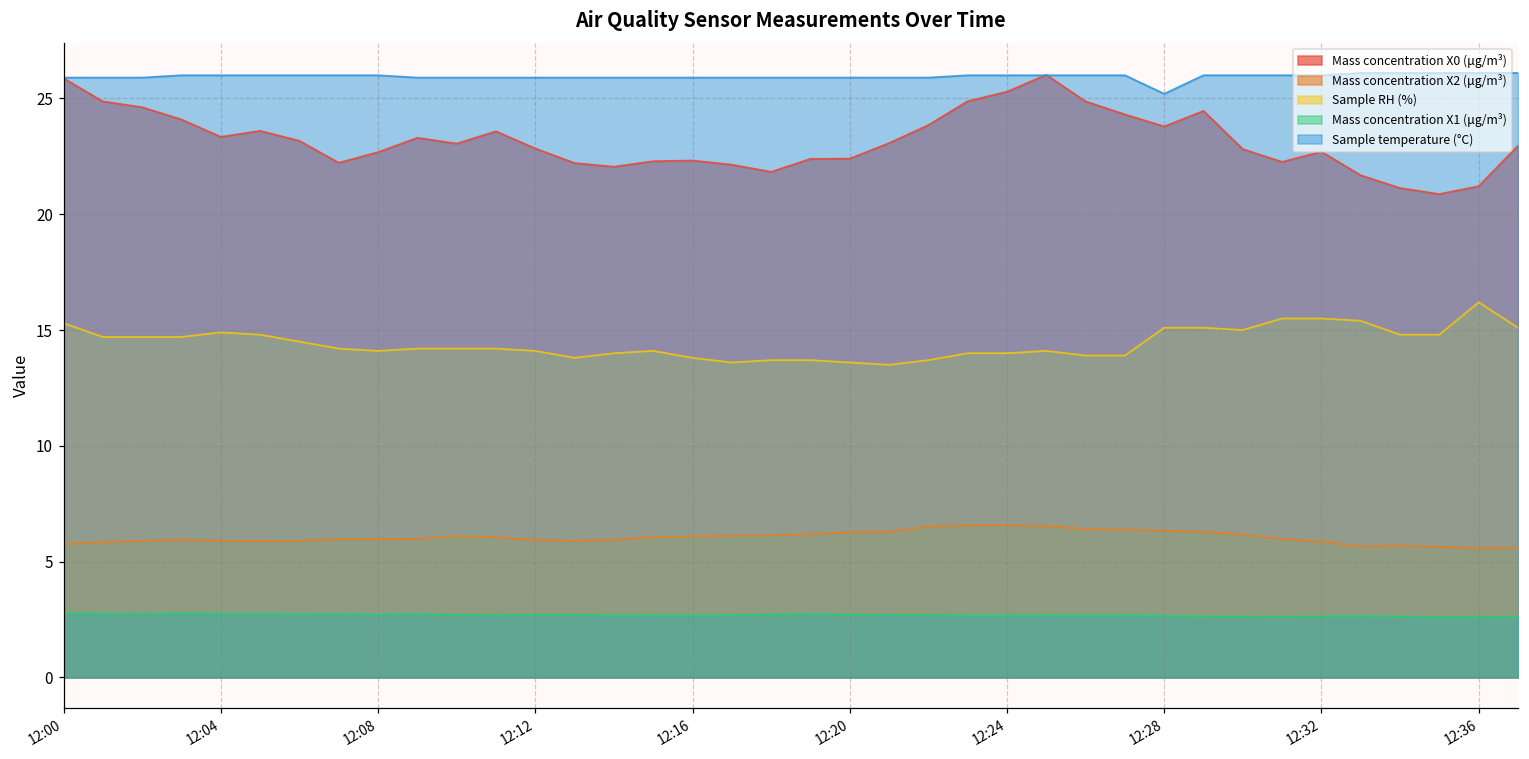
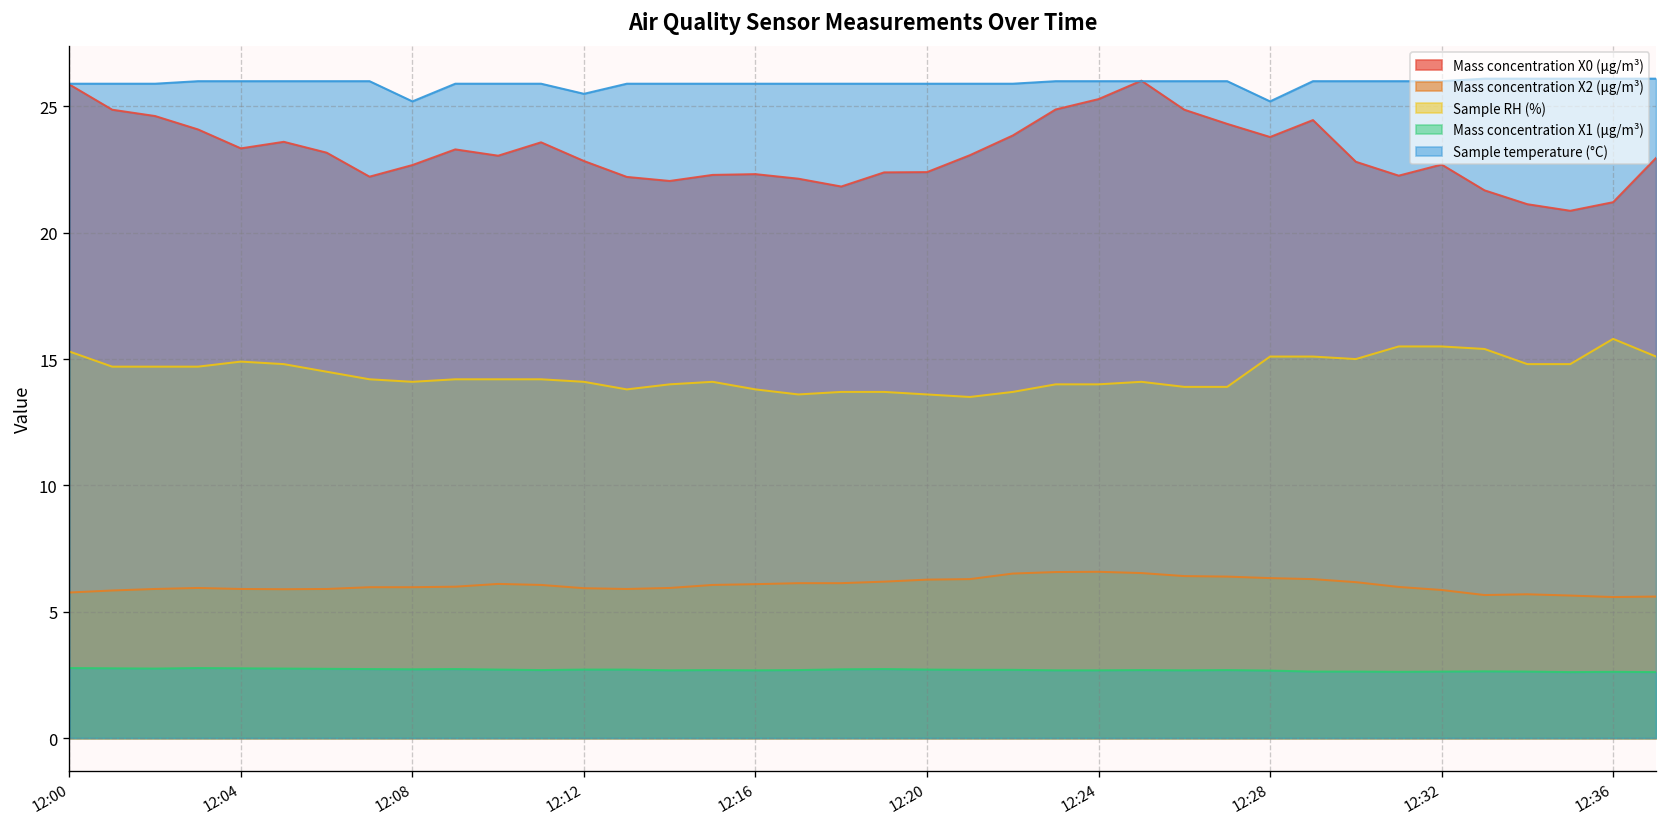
  {
    "Sample RH (%)": {
      "12:00": 15.3,
      "12:04": 14.9,
      "12:08": 14.1,
      "12:12": 14.1,
      "12:16": 13.8,
      "12:20": 13.6,
      "12:24": 14.0,
      "12:28": 15.1,
      "12:32": 15.5,
-     "12:36": 16.2
+     "12:36": 15.8
    },
    "Mass concentration X1 (μg/m³)": {
      "12:00": 2.8,
      "12:04": 2.8,
      "12:08": 2.7,
      "12:12": 2.7,
      "12:16": 2.7,
      "12:20": 2.7,
      "12:24": 2.7,
      "12:28": 2.7,
      "12:32": 2.6,
      "12:36": 2.6
    },
    "Sample temperature (°C)": {
      "12:04": 26.0,
-     "12:08": 26.0,
-     "12:12": 25.9,
+     "12:08": 25.2,
+     "12:12": 25.5,
      "12:16": 25.9,
      "12:20": 25.9,
      "12:24": 26.0,
      "12:28": 25.2
    }
  }
